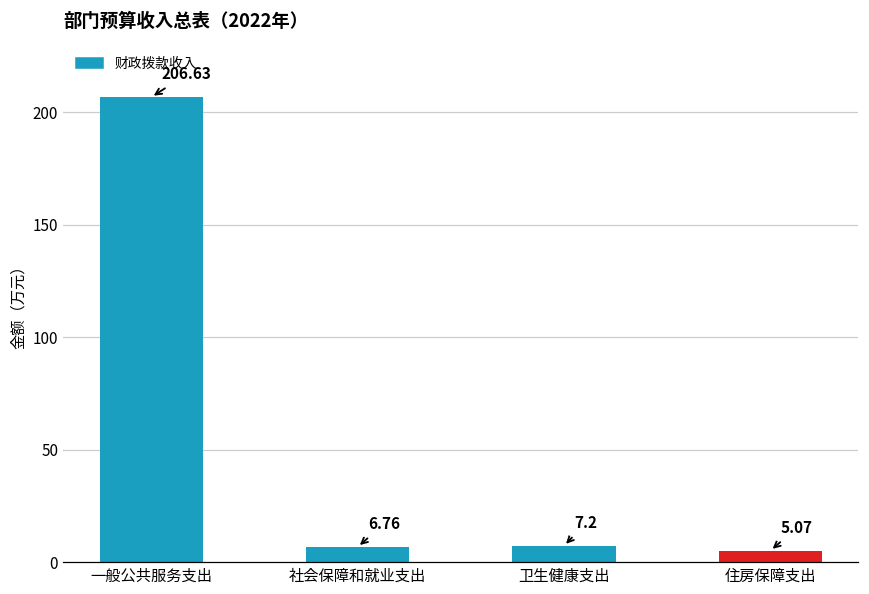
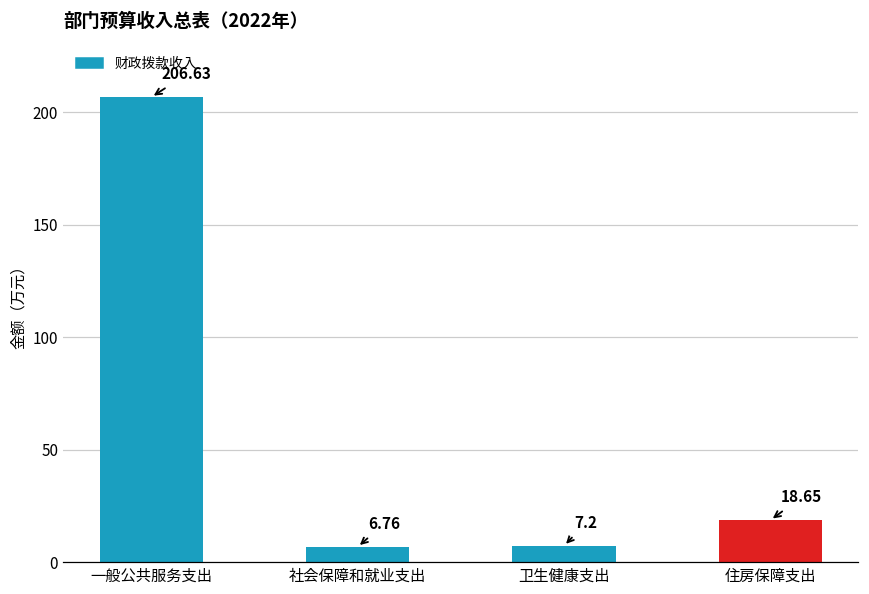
  {
-   "住房保障支出": 5.07
+   "住房保障支出": 18.65
  }
